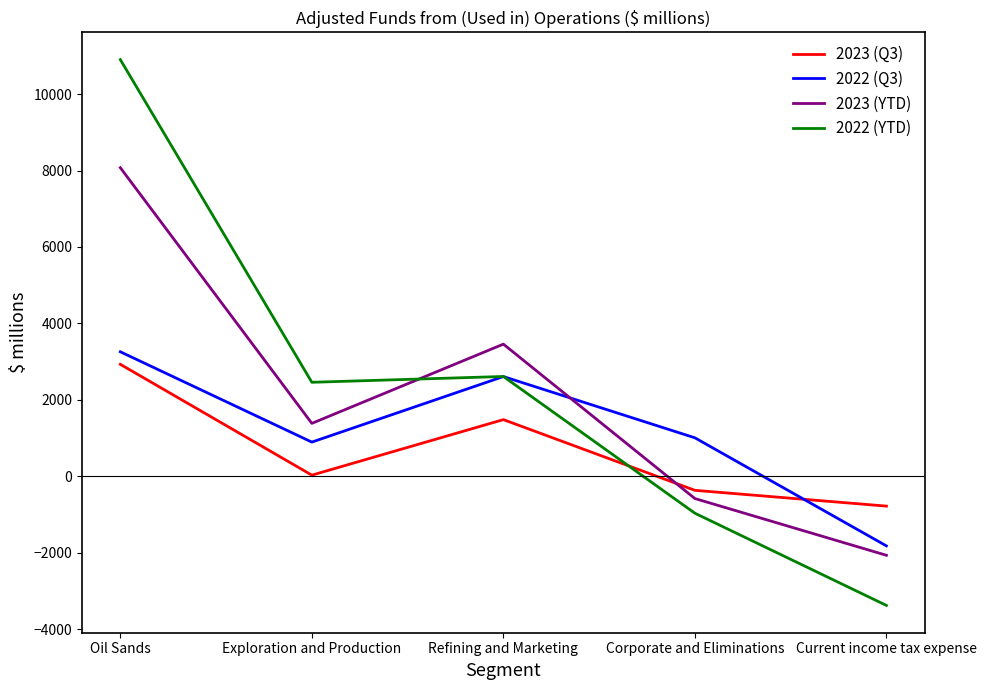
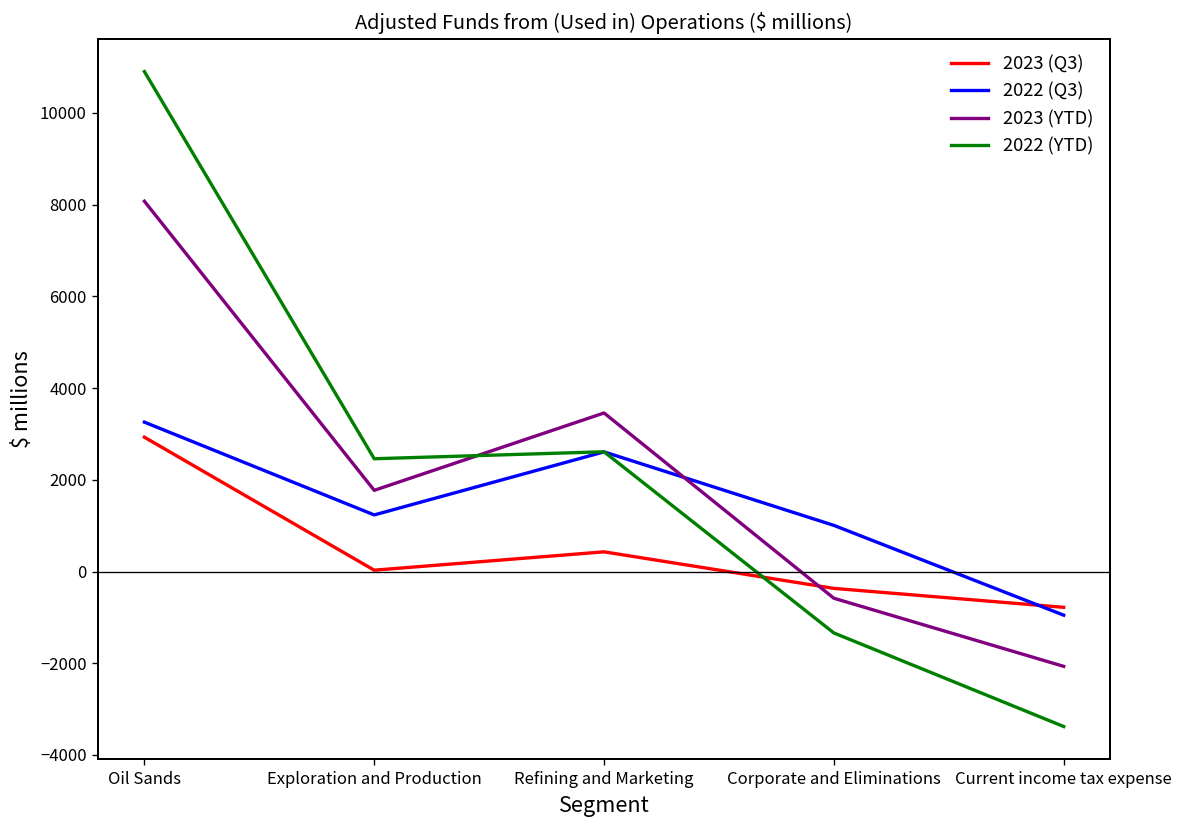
  {
    "2023 (Q3)": {
      "Oil Sands": 2900,
      "Exploration and Production": 0,
-     "Refining and Marketing": 1500,
+     "Refining and Marketing": 400,
      "Corporate and Eliminations": -400,
      "Current income tax expense": -800
    },
    "2022 (Q3)": {
      "Oil Sands": 3300,
-     "Exploration and Production": 900,
+     "Exploration and Production": 1200,
      "Corporate and Eliminations": 1000,
-     "Current income tax expense": -1800
+     "Current income tax expense": -1000
    },
    "2023 (YTD)": {
      "Oil Sands": 8100,
-     "Exploration and Production": 1400,
+     "Exploration and Production": 1800,
      "Refining and Marketing": 3500,
      "Corporate and Eliminations": -600,
      "Current income tax expense": -2100
    },
    "2022 (YTD)": {
      "Oil Sands": 10900,
      "Exploration and Production": 2500,
-     "Corporate and Eliminations": -1000,
+     "Corporate and Eliminations": -1300,
      "Current income tax expense": -3400
    }
  }
